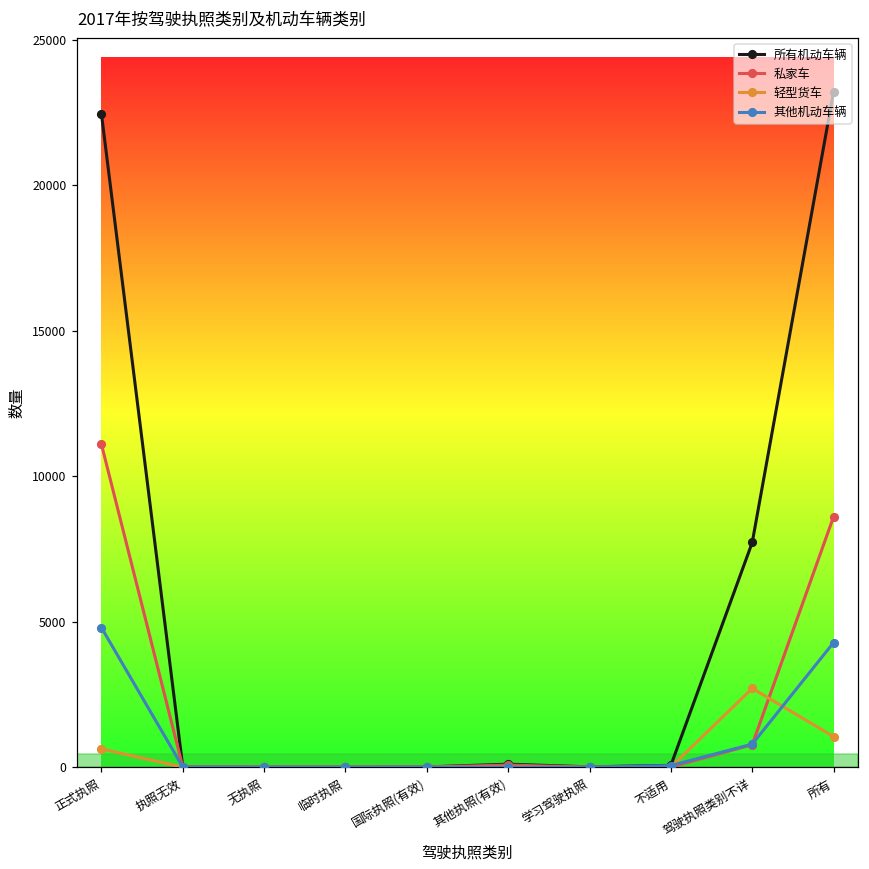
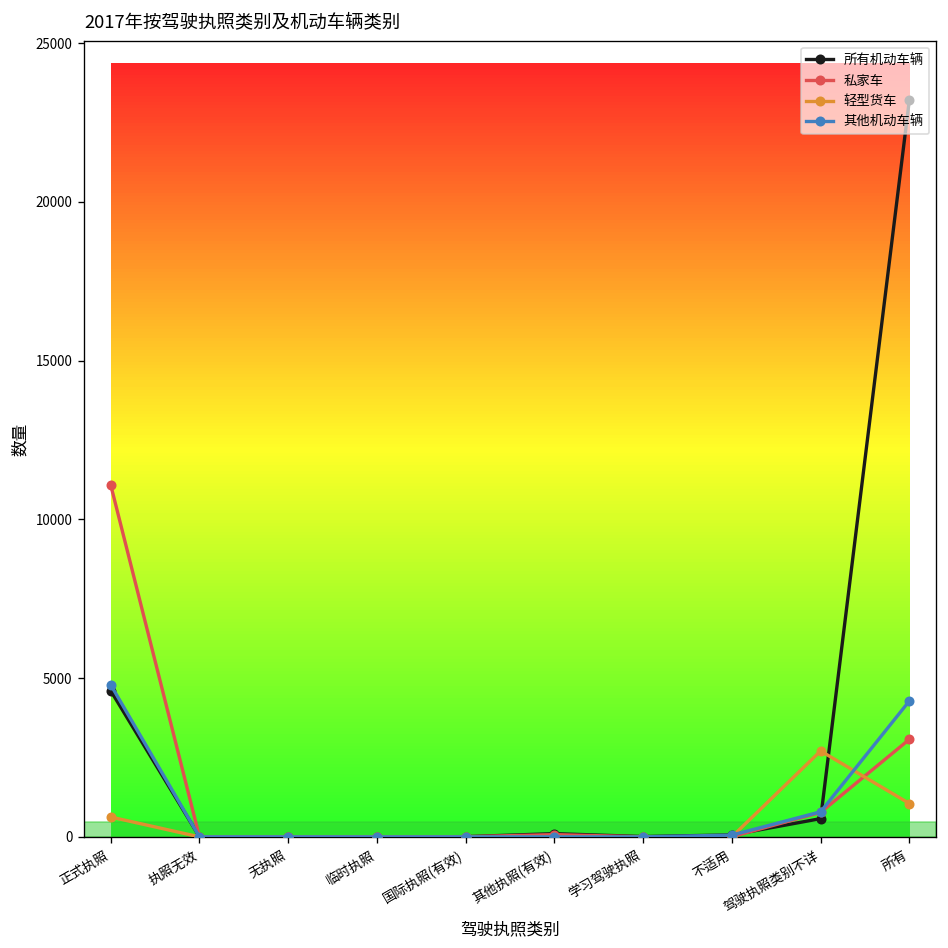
  {
    "所有机动车辆": {
-     "正式执照": 22400,
-     "驾驶执照类别不详": 7700
+     "正式执照": 4600,
+     "驾驶执照类别不详": 600
    },
    "私家车": {
      "正式执照": 11100,
-     "所有": 8600
+     "所有": 3100
    },
    "轻型货车": {
      "正式执照": 600,
      "驾驶执照类别不详": 2700,
      "所有": 1100
    },
    "其他机动车辆": {
      "正式执照": 4800,
      "所有": 4300
    }
  }
